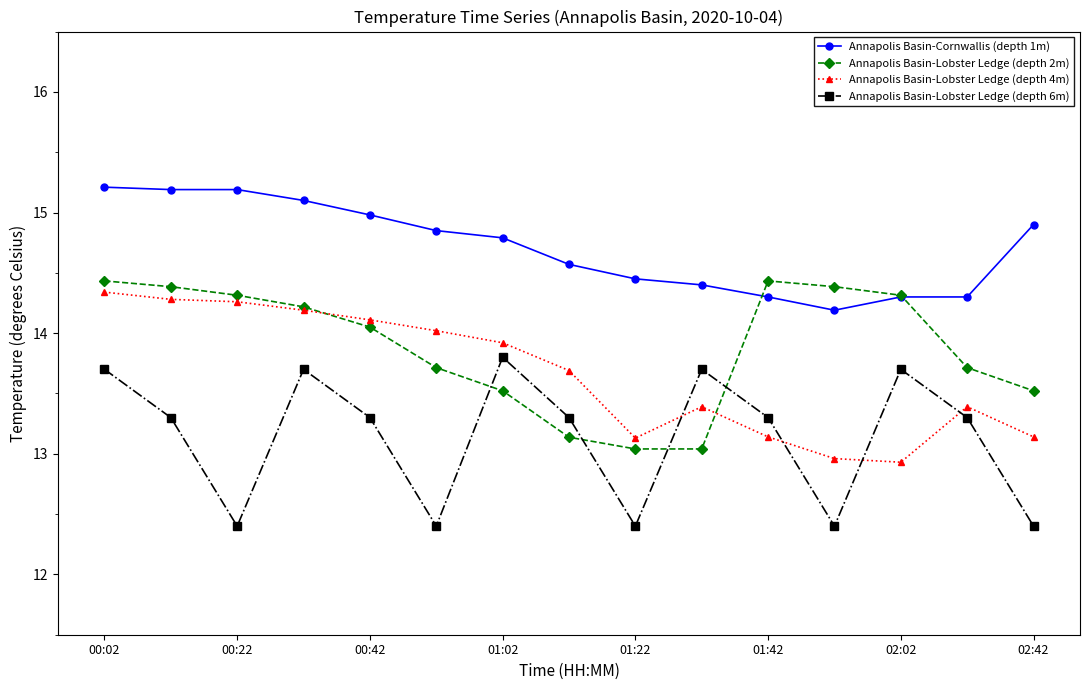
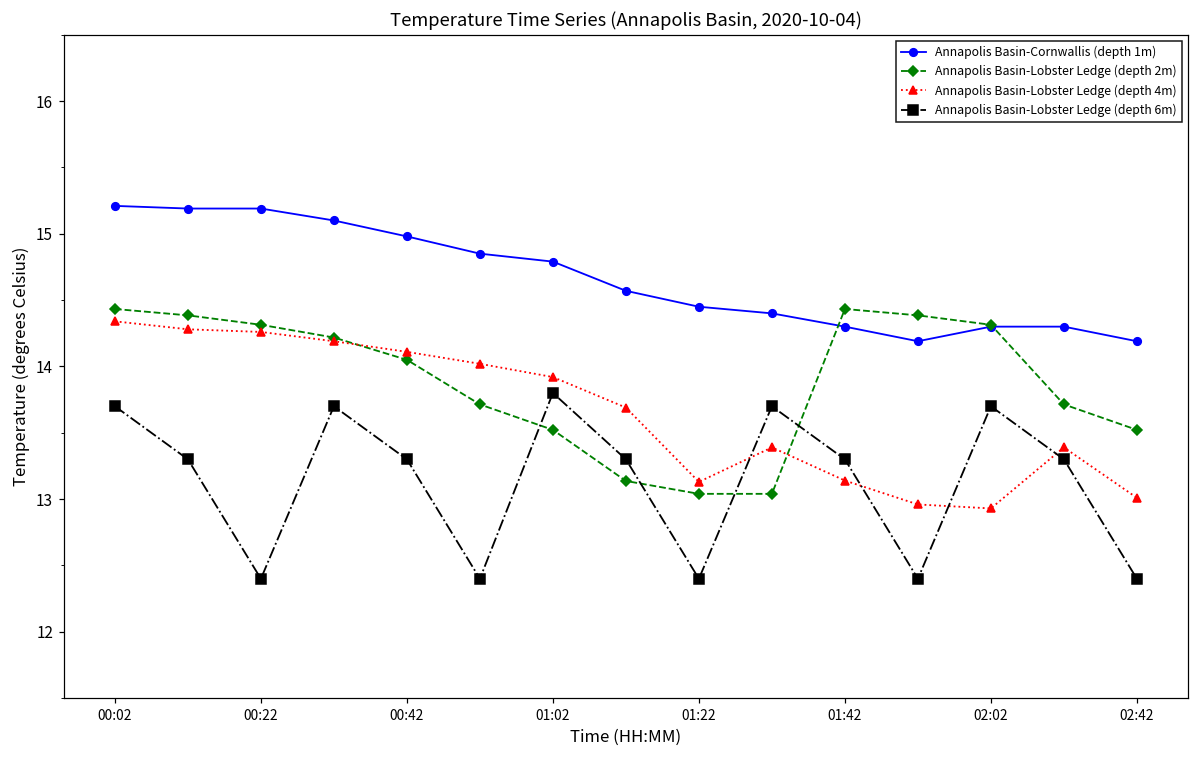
  {
    "Annapolis Basin-Cornwallis (depth 1m)": {
      "00:02": 15.21,
      "00:22": 15.19,
      "00:42": 14.98,
      "01:02": 14.79,
      "01:22": 14.45,
      "01:42": 14.30,
-     "02:42": 14.90
+     "02:42": 14.19
    },
    "Annapolis Basin-Lobster Ledge (depth 2m)": {
      "00:02": 14.43,
      "00:22": 14.31,
      "00:42": 14.05,
      "01:02": 13.52,
      "01:22": 13.04,
      "01:42": 14.43,
      "02:42": 13.52
    },
    "Annapolis Basin-Lobster Ledge (depth 4m)": {
      "00:02": 14.34,
      "00:22": 14.26,
      "00:42": 14.11,
      "01:02": 13.92,
      "01:22": 13.13,
      "01:42": 13.14,
      "02:02": 12.93,
-     "02:42": 13.14
+     "02:42": 13.01
    },
    "Annapolis Basin-Lobster Ledge (depth 6m)": {
      "00:02": 13.70,
      "00:22": 12.40,
      "00:42": 13.30,
      "01:02": 13.80,
      "01:22": 12.40,
      "01:42": 13.30,
      "02:02": 13.70,
      "02:42": 12.40
    }
  }
